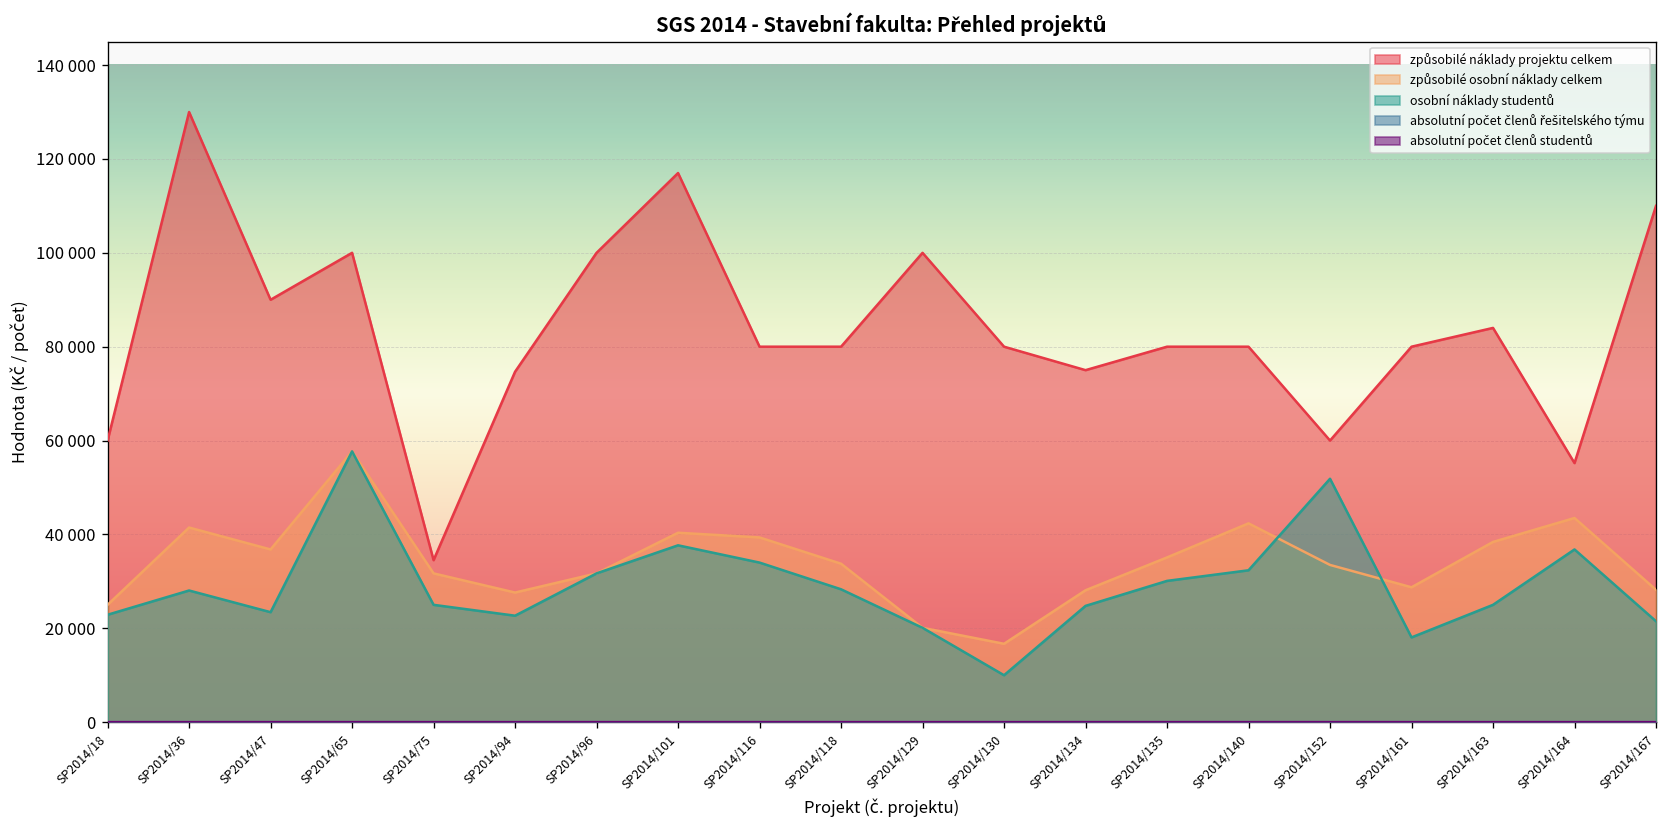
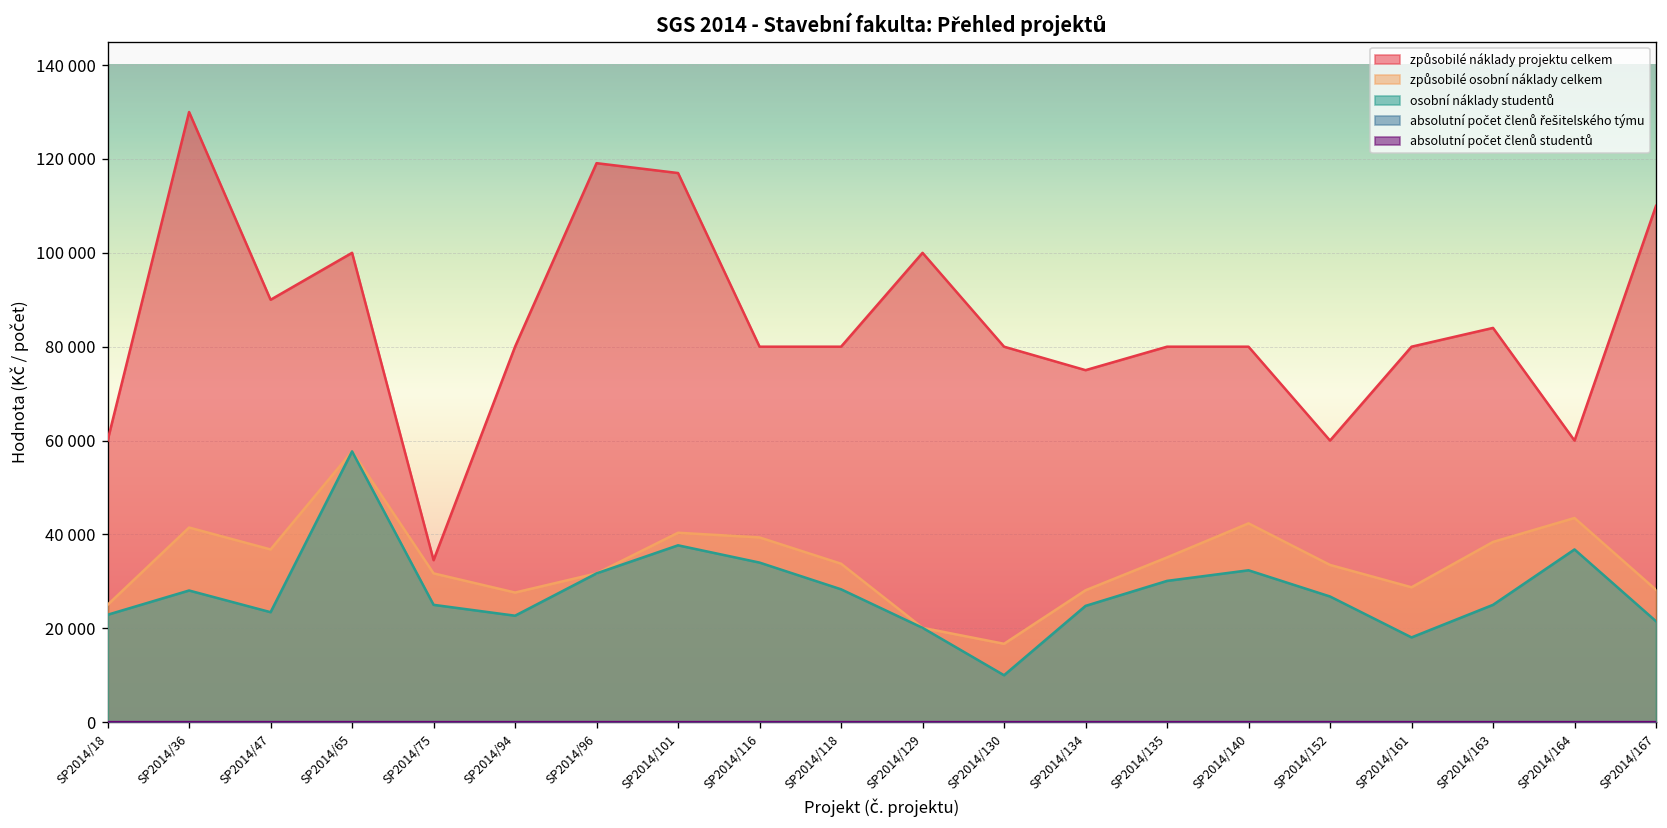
  {
    "způsobilé náklady projektu celkem": {
      "SP2014/18": 60000,
      "SP2014/36": 130000,
      "SP2014/47": 90000,
      "SP2014/65": 100000,
      "SP2014/75": 35000,
-     "SP2014/94": 75000,
-     "SP2014/96": 100000,
+     "SP2014/94": 80000,
+     "SP2014/96": 119000,
      "SP2014/101": 117000,
      "SP2014/116": 80000,
      "SP2014/118": 80000,
      "SP2014/129": 100000,
      "SP2014/130": 80000,
      "SP2014/134": 75000,
      "SP2014/135": 80000,
      "SP2014/140": 80000,
      "SP2014/152": 60000,
      "SP2014/161": 80000,
      "SP2014/163": 84000,
-     "SP2014/164": 55000,
+     "SP2014/164": 60000,
      "SP2014/167": 110000
    },
    "způsobilé osobní náklady celkem": {
      "SP2014/18": 25000,
      "SP2014/36": 41000,
      "SP2014/47": 37000,
      "SP2014/75": 32000,
      "SP2014/94": 28000,
      "SP2014/101": 40000,
      "SP2014/116": 39000,
      "SP2014/118": 34000,
      "SP2014/130": 17000,
      "SP2014/134": 28000,
      "SP2014/135": 35000,
      "SP2014/140": 42000,
      "SP2014/152": 34000,
      "SP2014/161": 29000,
      "SP2014/163": 38000,
      "SP2014/164": 44000,
      "SP2014/167": 28000
    },
    "osobní náklady studentů": {
      "SP2014/18": 23000,
      "SP2014/36": 28000,
      "SP2014/47": 23000,
      "SP2014/75": 25000,
      "SP2014/94": 23000,
      "SP2014/101": 38000,
      "SP2014/116": 34000,
      "SP2014/118": 28000,
      "SP2014/130": 10000,
      "SP2014/134": 25000,
      "SP2014/135": 30000,
      "SP2014/140": 32000,
-     "SP2014/152": 52000,
+     "SP2014/152": 27000,
      "SP2014/161": 18000,
      "SP2014/163": 25000,
      "SP2014/164": 37000,
      "SP2014/167": 22000
    },
    "absolutní počet členů studentů": {
      "SP2014/18": 0,
      "SP2014/36": 0,
      "SP2014/47": 0,
      "SP2014/65": 0,
      "SP2014/75": 0,
      "SP2014/94": 0,
      "SP2014/96": 0,
      "SP2014/101": 0,
      "SP2014/116": 0,
      "SP2014/118": 0,
      "SP2014/129": 0,
      "SP2014/130": 0,
      "SP2014/134": 0,
      "SP2014/135": 0,
      "SP2014/140": 0,
      "SP2014/152": 0,
      "SP2014/161": 0,
      "SP2014/163": 0,
      "SP2014/164": 0,
      "SP2014/167": 0
    }
  }
